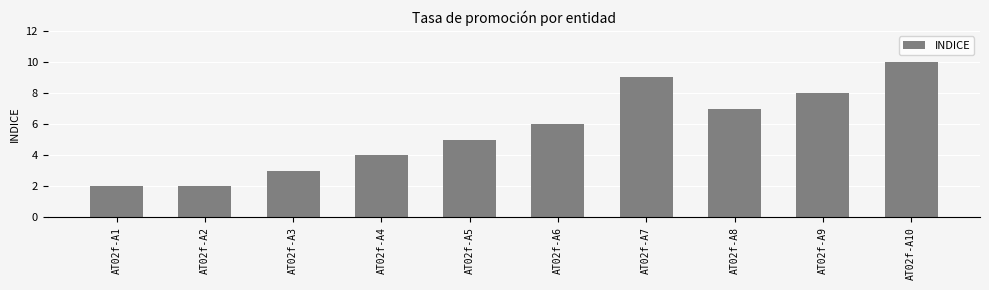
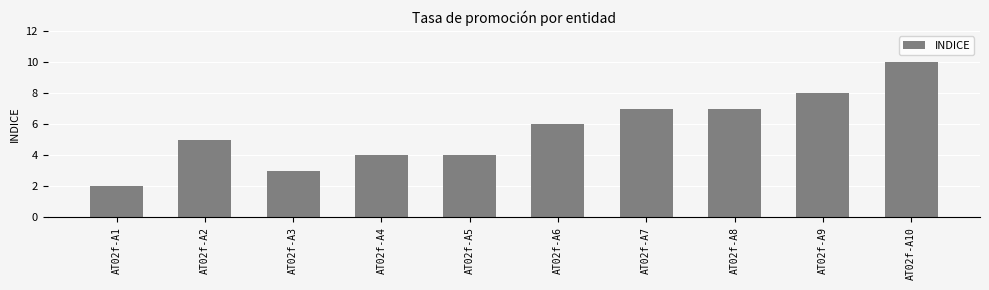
  {
    "AT02f-A1": 2,
-   "AT02f-A2": 2,
+   "AT02f-A2": 5,
    "AT02f-A3": 3,
    "AT02f-A4": 4,
-   "AT02f-A5": 5,
+   "AT02f-A5": 4,
    "AT02f-A6": 6,
-   "AT02f-A7": 9,
+   "AT02f-A7": 7,
    "AT02f-A8": 7,
    "AT02f-A9": 8,
    "AT02f-A10": 10
  }
